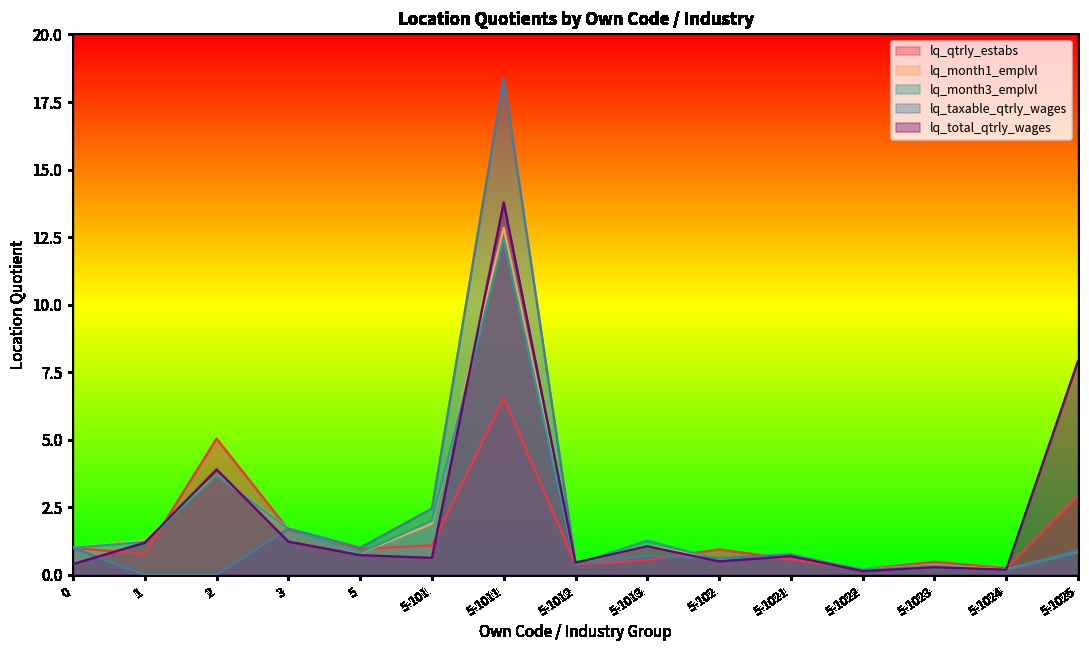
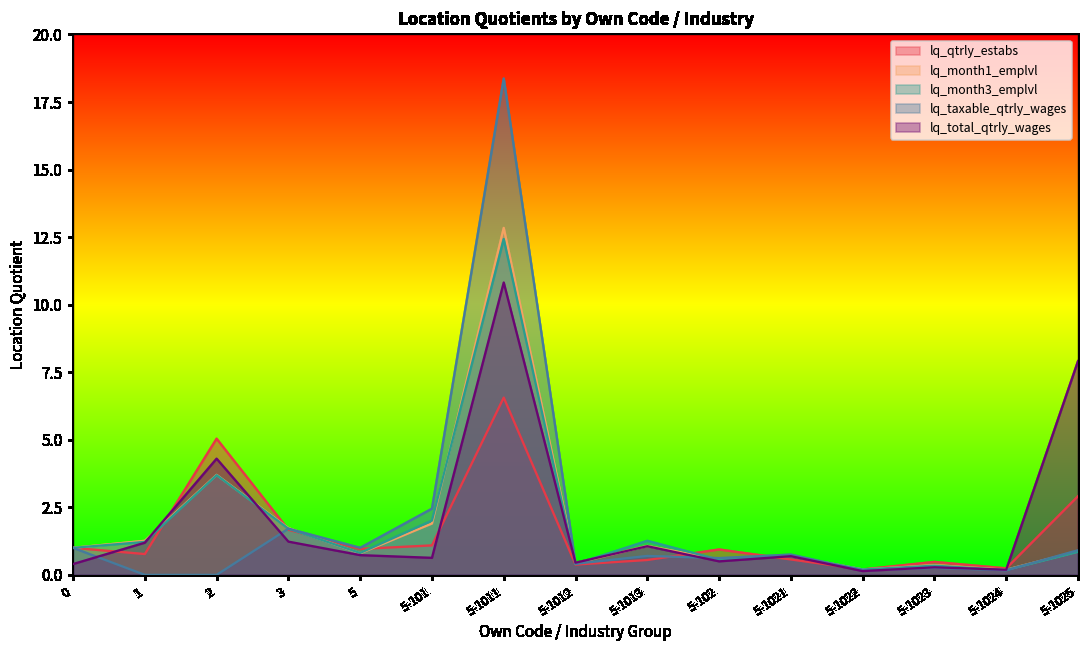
  {
    "lq_total_qtrly_wages": {
      "0": 0.4,
-     "2": 3.9,
+     "2": 4.3,
      "3": 1.2,
      "5-101": 0.6,
-     "5-1011": 13.8,
+     "5-1011": 10.8,
      "5-1025": 7.9
    }
  }
